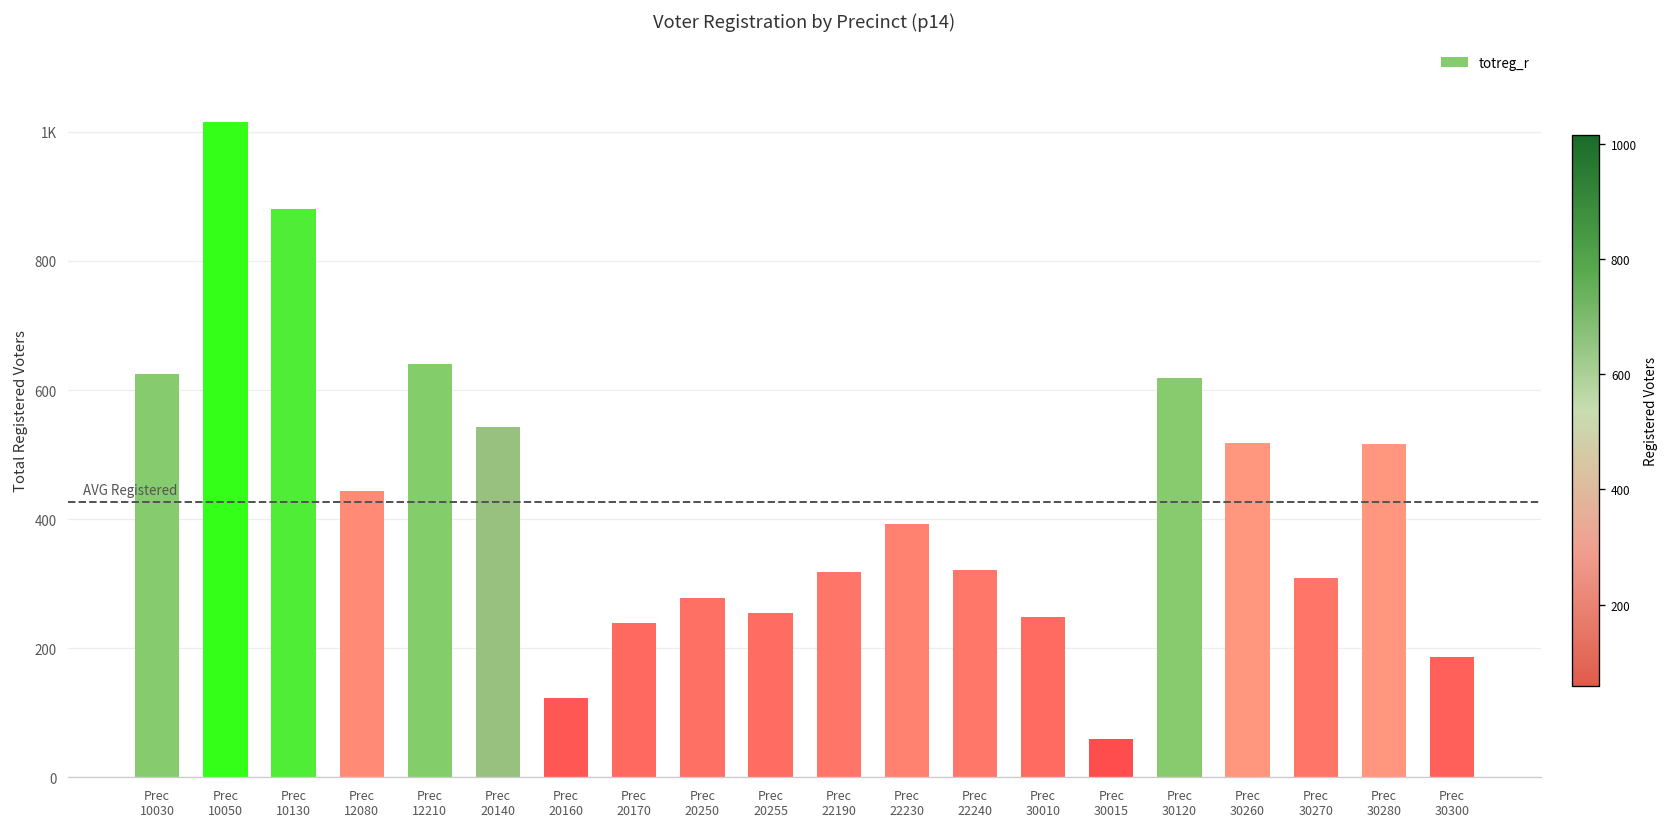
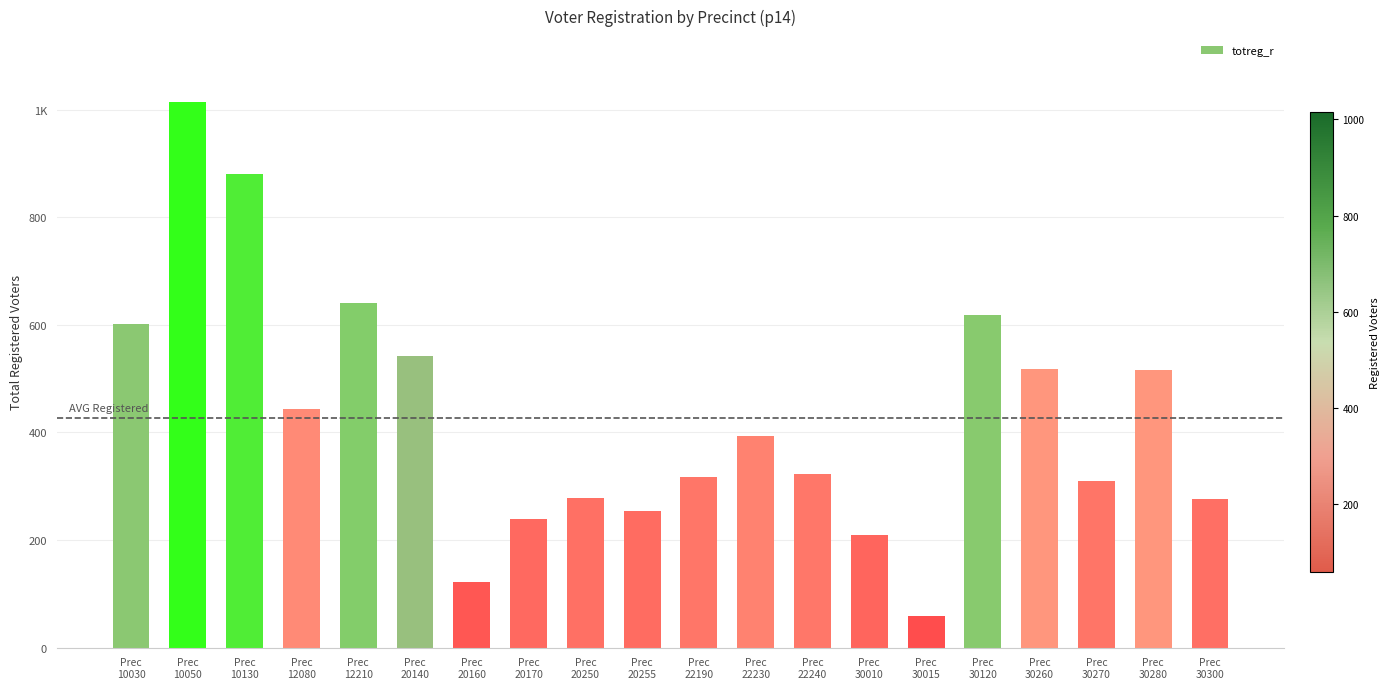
  {
-   "Prec 10030": 630,
+   "Prec 10030": 600,
    "Prec 10050": 1020,
    "Prec 10130": 880,
    "Prec 12080": 440,
    "Prec 12210": 640,
    "Prec 20140": 540,
    "Prec 20160": 120,
    "Prec 20170": 240,
    "Prec 20250": 280,
    "Prec 20255": 250,
    "Prec 22190": 320,
    "Prec 22230": 390,
    "Prec 22240": 320,
-   "Prec 30010": 250,
+   "Prec 30010": 210,
    "Prec 30015": 60,
    "Prec 30120": 620,
    "Prec 30260": 520,
    "Prec 30270": 310,
    "Prec 30280": 520,
-   "Prec 30300": 190
+   "Prec 30300": 280
  }
